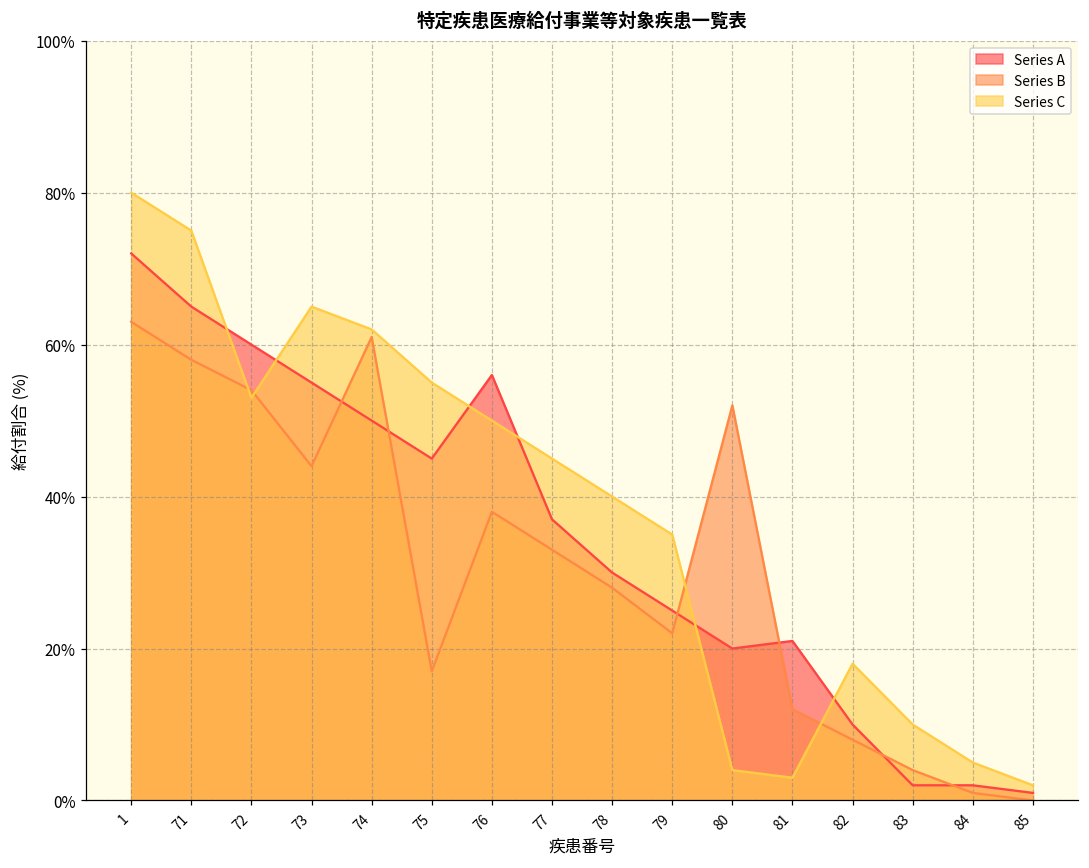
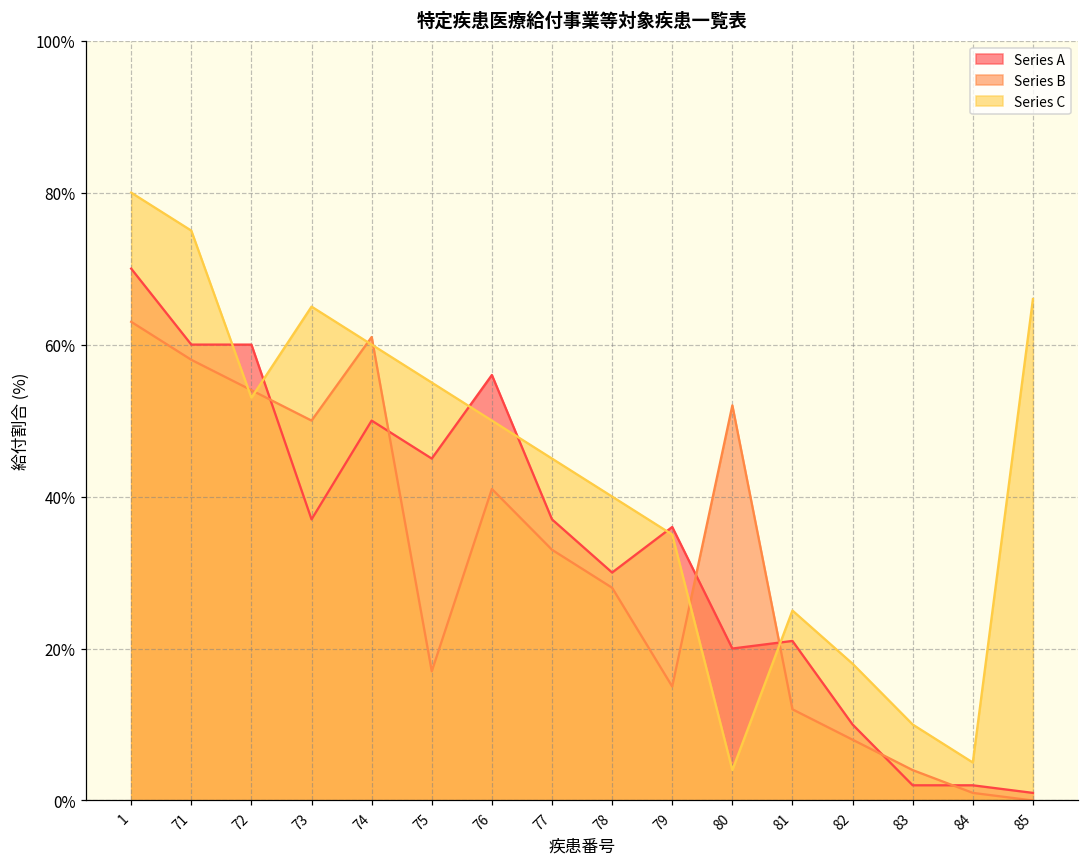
  {
    "Series A": {
-     "1": "72%",
-     "71": "65%",
+     "1": "70%",
+     "71": "60%",
      "72": "60%",
-     "73": "55%",
+     "73": "37%",
      "74": "50%",
      "75": "45%",
      "76": "56%",
      "77": "37%",
      "78": "30%",
-     "79": "25%",
+     "79": "36%",
      "80": "20%",
      "81": "21%",
      "82": "10%",
      "83": "2%",
      "84": "2%",
      "85": "1%"
    },
    "Series B": {
      "1": "63%",
      "71": "58%",
      "72": "54%",
-     "73": "44%",
+     "73": "50%",
      "74": "61%",
      "75": "17%",
-     "76": "38%",
+     "76": "41%",
      "77": "33%",
      "78": "28%",
-     "79": "22%",
+     "79": "15%",
      "80": "52%",
      "81": "12%",
      "82": "8%",
      "83": "4%",
      "84": "1%",
      "85": "0%"
    },
    "Series C": {
      "1": "80%",
      "71": "75%",
      "72": "53%",
      "73": "65%",
-     "74": "62%",
+     "74": "60%",
      "75": "55%",
      "76": "50%",
      "77": "45%",
      "78": "40%",
      "79": "35%",
      "80": "4%",
-     "81": "3%",
+     "81": "25%",
      "82": "18%",
      "83": "10%",
      "84": "5%",
-     "85": "2%"
+     "85": "66%"
    }
  }
